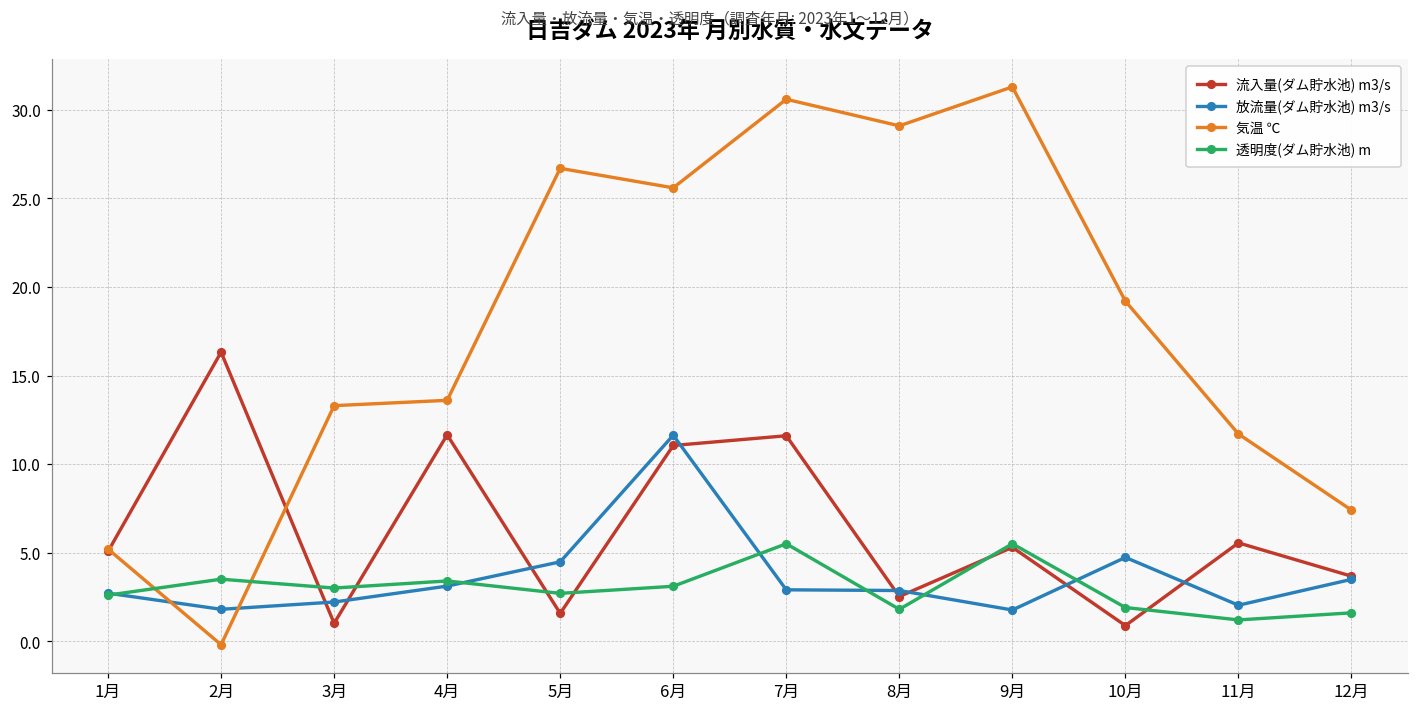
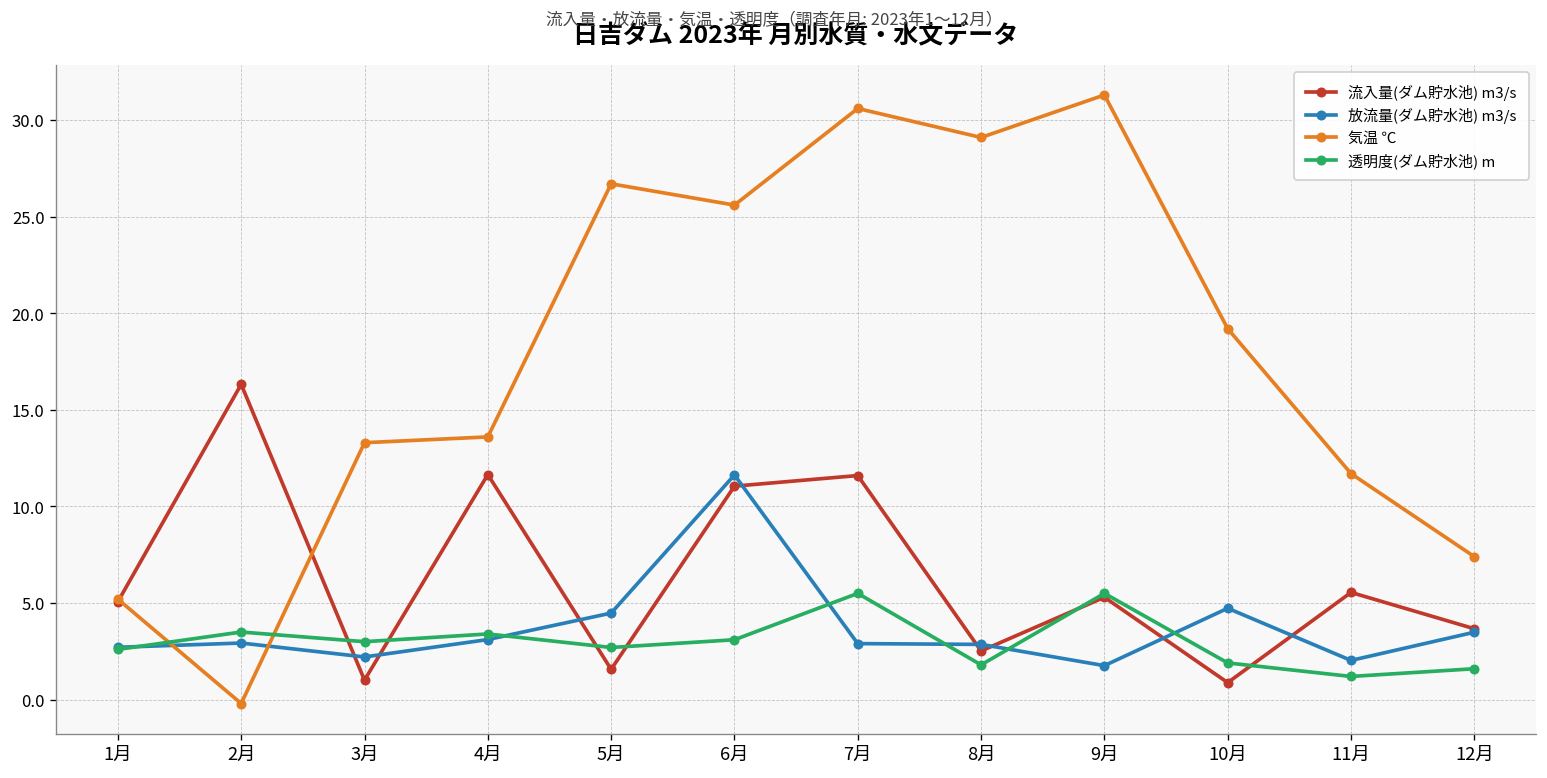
  {
    "流入量(ダム貯水池) m3/s": {
      "2月": 16.3,
      "3月": 1.0,
      "4月": 11.7,
      "5月": 1.6,
      "6月": 11.1,
      "7月": 11.6,
      "8月": 2.5,
      "9月": 5.3,
      "10月": 0.9,
      "11月": 5.6,
      "12月": 3.7
    },
    "放流量(ダム貯水池) m3/s": {
-     "2月": 1.8,
+     "2月": 2.9,
      "3月": 2.2,
      "4月": 3.1,
      "5月": 4.5,
      "6月": 11.6,
      "7月": 2.9,
      "8月": 2.9,
      "9月": 1.8,
      "10月": 4.7,
      "11月": 2.0,
      "12月": 3.5
    },
    "気温 ℃": {
      "2月": -0.2,
      "3月": 13.3,
      "4月": 13.6,
      "5月": 26.7,
      "6月": 25.6,
      "7月": 30.6,
      "8月": 29.1,
      "9月": 31.3,
      "10月": 19.2,
      "11月": 11.7,
      "12月": 7.4
    },
    "透明度(ダム貯水池) m": {
      "2月": 3.5,
      "3月": 3.0,
      "4月": 3.4,
      "5月": 2.7,
      "6月": 3.1,
      "7月": 5.5,
      "8月": 1.8,
      "9月": 5.5,
      "10月": 1.9,
      "11月": 1.2,
      "12月": 1.6
    }
  }
